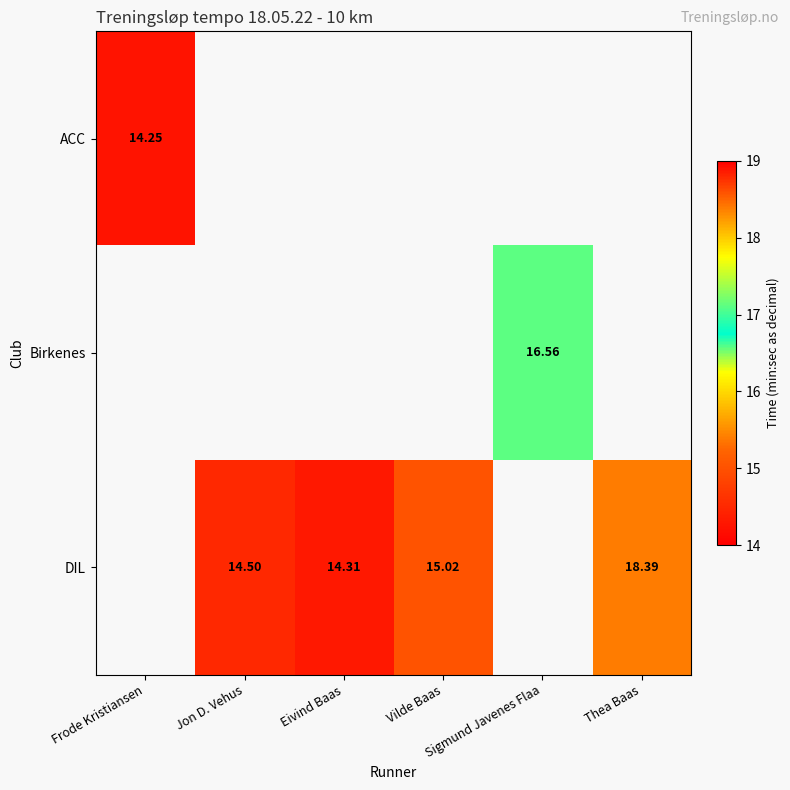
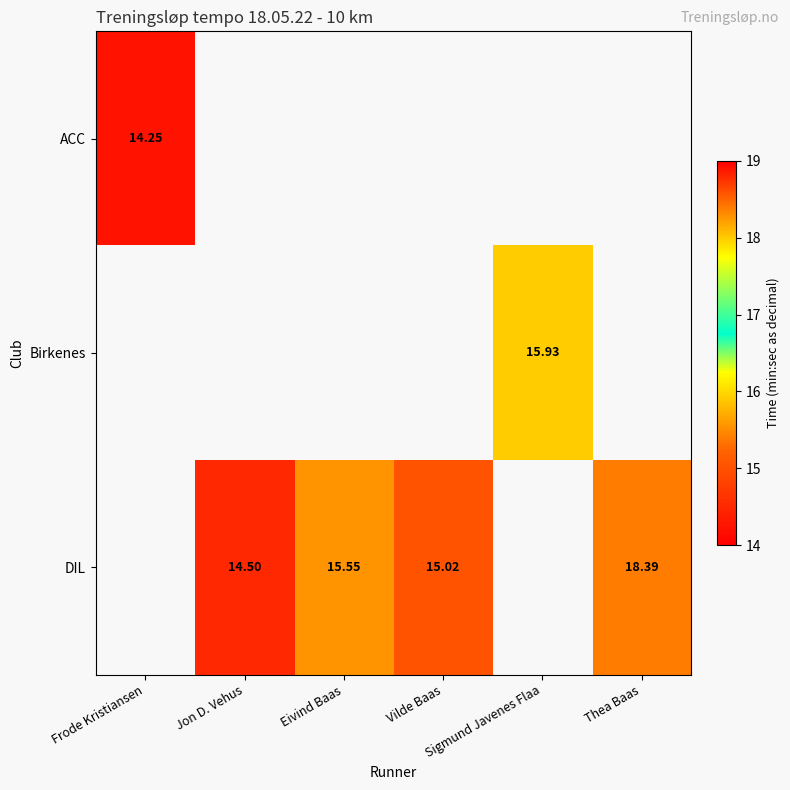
  {
    "ACC": {
      "Frode Kristiansen": 14.25
    },
    "Birkenes": {
-     "Sigmund Javenes Flaa": 16.56
+     "Sigmund Javenes Flaa": 15.93
    },
    "DIL": {
      "Jon D. Vehus": 14.50,
-     "Eivind Baas": 14.31,
+     "Eivind Baas": 15.55,
      "Vilde Baas": 15.02,
      "Thea Baas": 18.39
    }
  }
